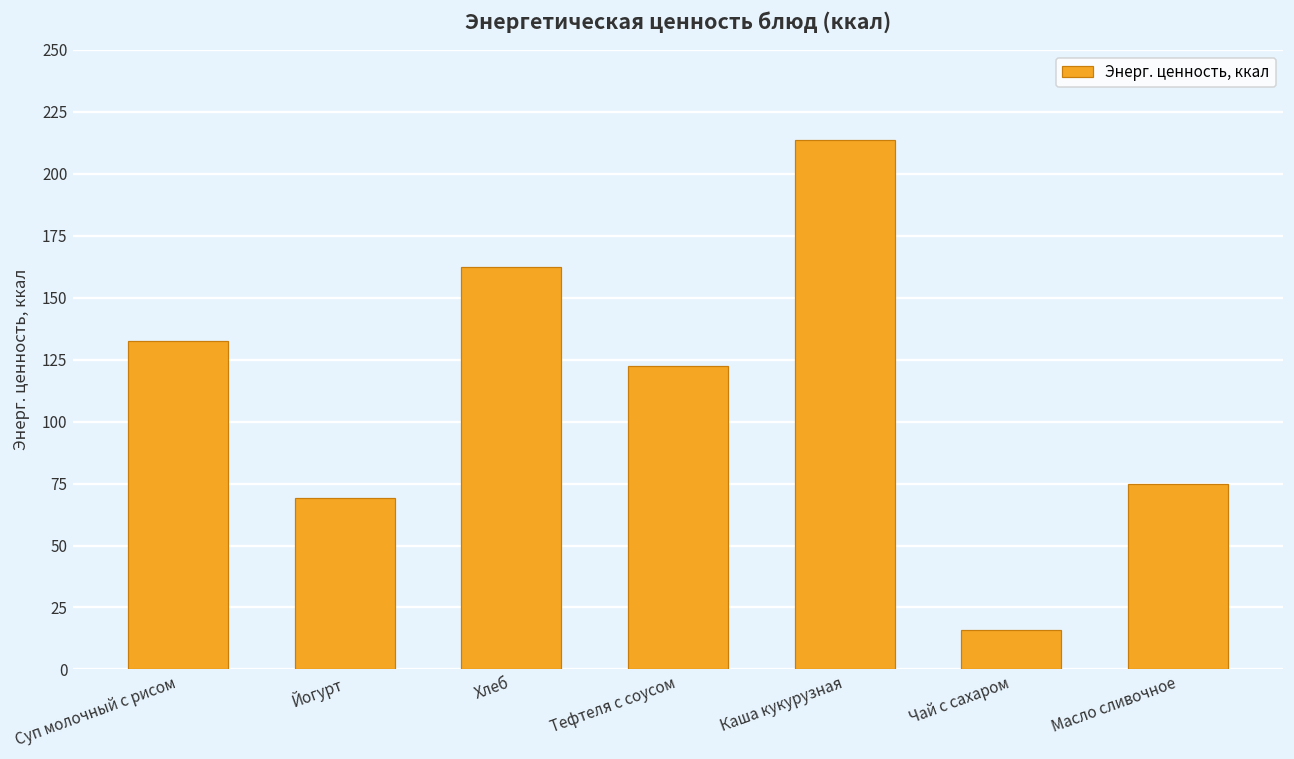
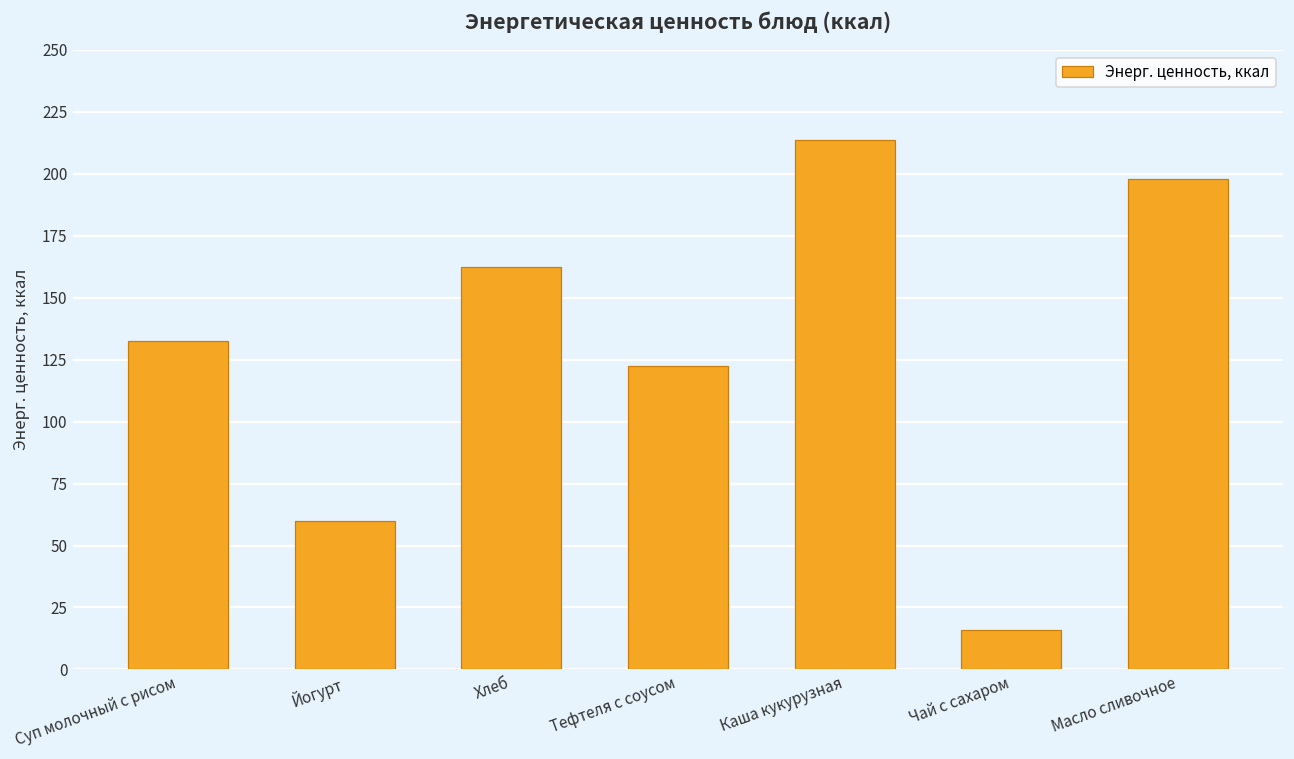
  {
    "Суп молочный с рисом": 132,
-   "Йогурт": 69,
+   "Йогурт": 60,
    "Хлеб": 162,
    "Тефтеля с соусом": 123,
    "Каша кукурузная": 214,
    "Чай с сахаром": 16,
-   "Масло сливочное": 75
+   "Масло сливочное": 198
  }
